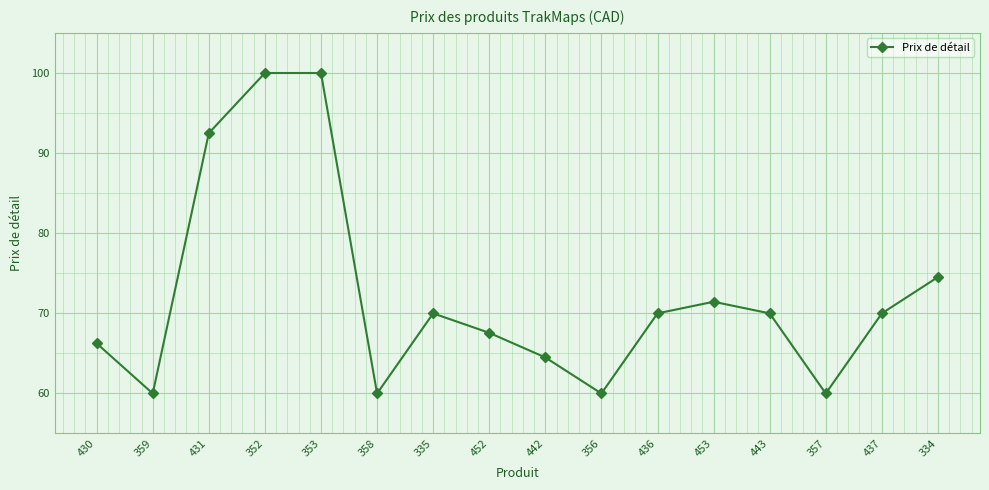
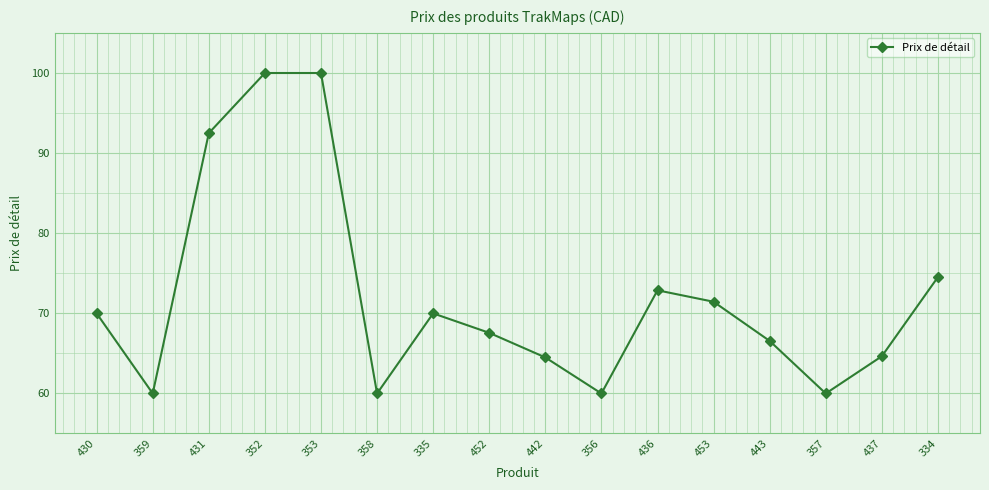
  {
-   "430": 66,
+   "430": 70,
    "359": 60,
    "431": 92,
    "352": 100,
    "353": 100,
    "358": 60,
    "335": 70,
    "452": 68,
    "442": 64,
    "356": 60,
-   "436": 70,
+   "436": 73,
    "453": 71,
-   "443": 70,
+   "443": 67,
    "357": 60,
-   "437": 70,
+   "437": 65,
    "334": 75
  }
